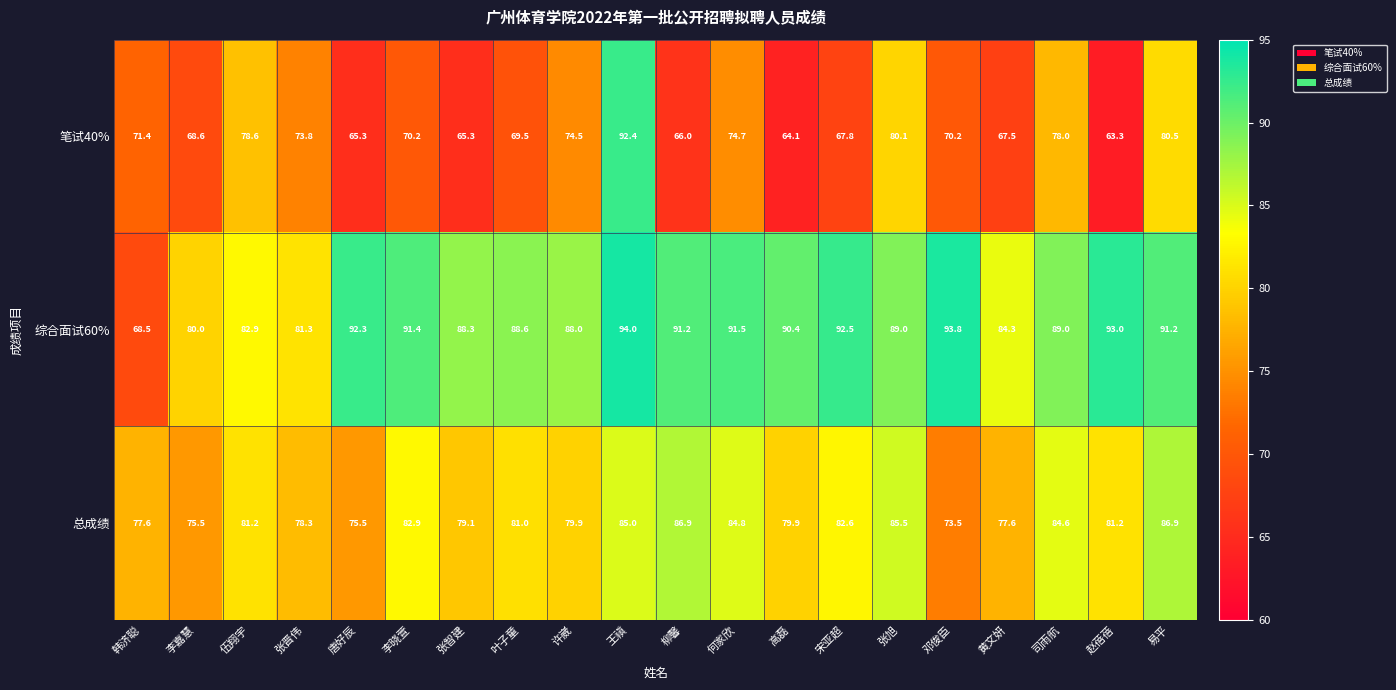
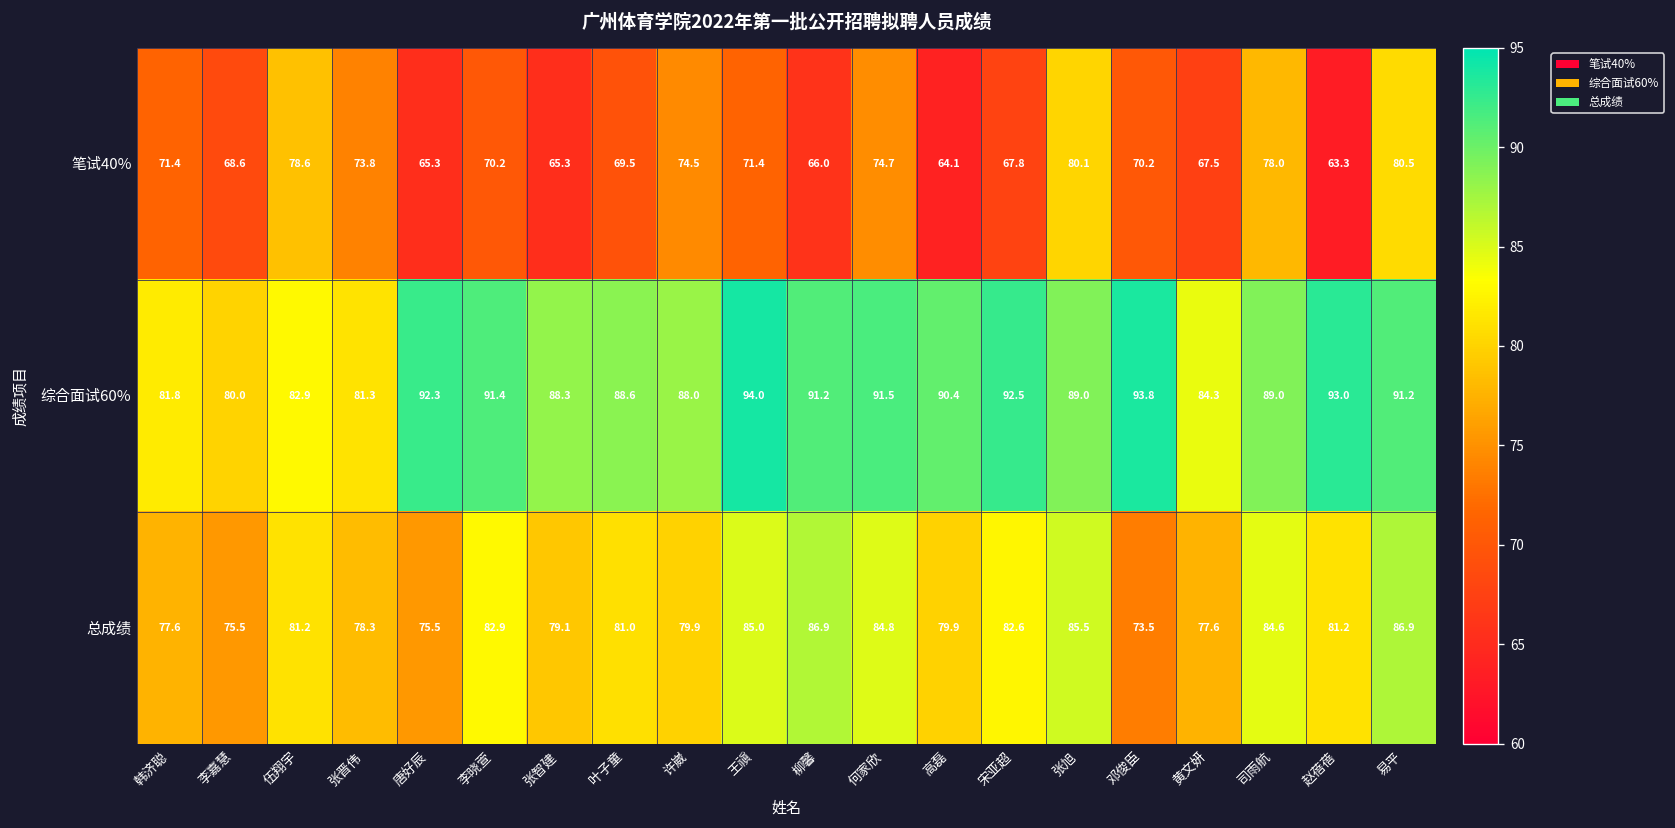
  {
    "笔试40%": {
      "韩济聪": 71.4,
      "李嘉慧": 68.6,
      "伍翔宇": 78.6,
      "张晋伟": 73.8,
      "唐好辰": 65.3,
      "李晓萱": 70.2,
      "张智建": 65.3,
      "叶子童": 69.5,
      "许崴": 74.5,
-     "王禛": 92.4,
+     "王禛": 71.4,
      "柳馨": 66.0,
      "何家欣": 74.7,
      "高磊": 64.1,
      "宋亚超": 67.8,
      "张旭": 80.1,
      "邓俊臣": 70.2,
      "黄文妍": 67.5,
      "司雨航": 78.0,
      "赵蓓蓓": 63.3,
      "易平": 80.5
    },
    "综合面试60%": {
-     "韩济聪": 68.5,
+     "韩济聪": 81.8,
      "李嘉慧": 80.0,
      "伍翔宇": 82.9,
      "张晋伟": 81.3,
      "唐好辰": 92.3,
      "李晓萱": 91.4,
      "张智建": 88.3,
      "叶子童": 88.6,
      "许崴": 88.0,
      "王禛": 94.0,
      "柳馨": 91.2,
      "何家欣": 91.5,
      "高磊": 90.4,
      "宋亚超": 92.5,
      "张旭": 89.0,
      "邓俊臣": 93.8,
      "黄文妍": 84.3,
      "司雨航": 89.0,
      "赵蓓蓓": 93.0,
      "易平": 91.2
    },
    "总成绩": {
      "韩济聪": 77.6,
      "李嘉慧": 75.5,
      "伍翔宇": 81.2,
      "张晋伟": 78.3,
      "唐好辰": 75.5,
      "李晓萱": 82.9,
      "张智建": 79.1,
      "叶子童": 81.0,
      "许崴": 79.9,
      "王禛": 85.0,
      "柳馨": 86.9,
      "何家欣": 84.8,
      "高磊": 79.9,
      "宋亚超": 82.6,
      "张旭": 85.5,
      "邓俊臣": 73.5,
      "黄文妍": 77.6,
      "司雨航": 84.6,
      "赵蓓蓓": 81.2,
      "易平": 86.9
    }
  }
